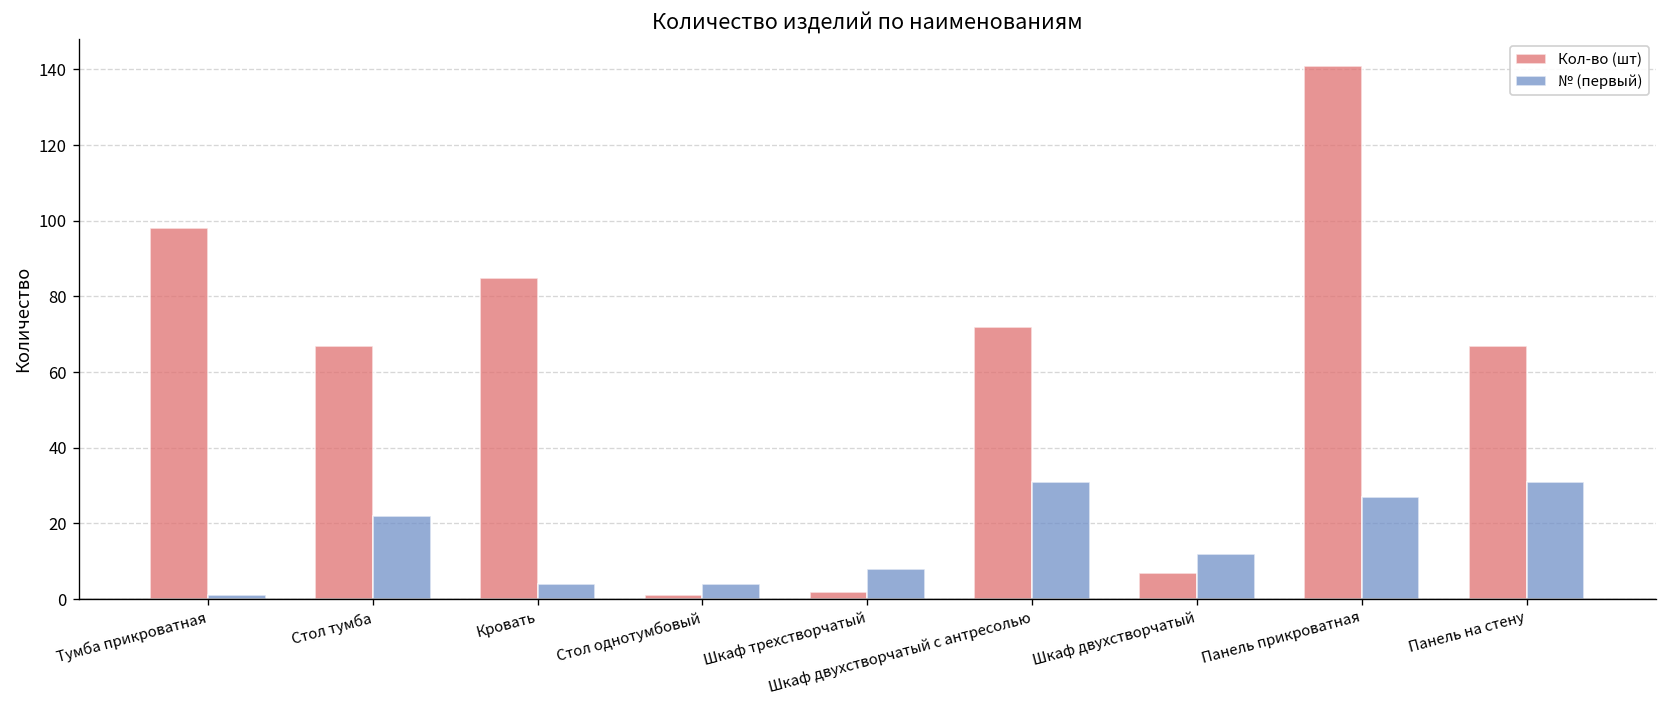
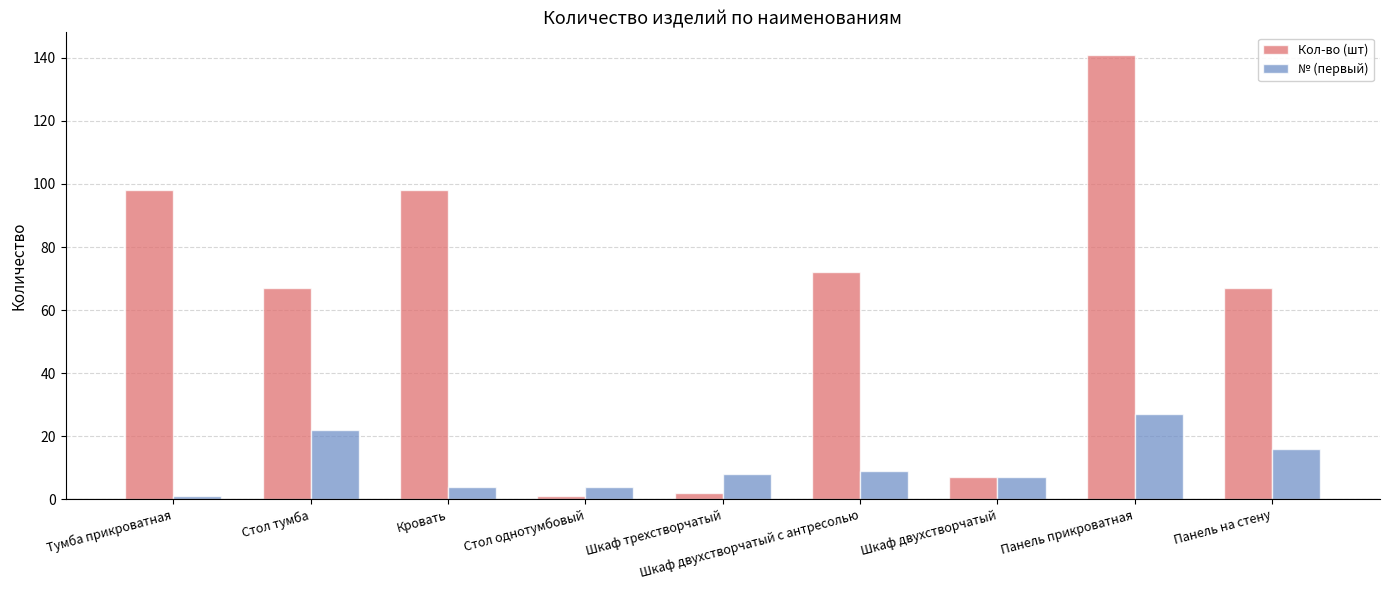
  {
    "Кол-во (шт)": {
      "Тумба прикроватная": 98,
      "Стол тумба": 67,
-     "Кровать": 85,
+     "Кровать": 98,
      "Стол однотумбовый": 1,
      "Шкаф трехстворчатый": 2,
      "Шкаф двухстворчатый с антресолью": 72,
      "Шкаф двухстворчатый": 7,
      "Панель прикроватная": 141,
      "Панель на стену": 67
    },
    "№ (первый)": {
      "Тумба прикроватная": 1,
      "Стол тумба": 22,
      "Кровать": 4,
      "Стол однотумбовый": 4,
      "Шкаф трехстворчатый": 8,
-     "Шкаф двухстворчатый с антресолью": 31,
-     "Шкаф двухстворчатый": 12,
+     "Шкаф двухстворчатый с антресолью": 9,
+     "Шкаф двухстворчатый": 7,
      "Панель прикроватная": 27,
-     "Панель на стену": 31
+     "Панель на стену": 16
    }
  }
